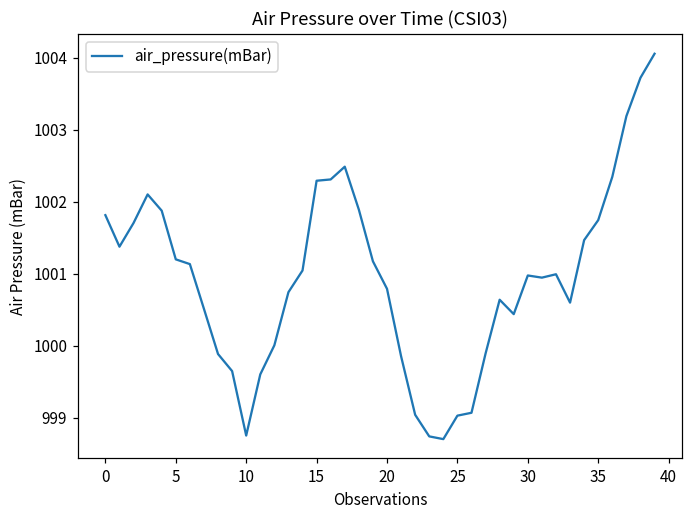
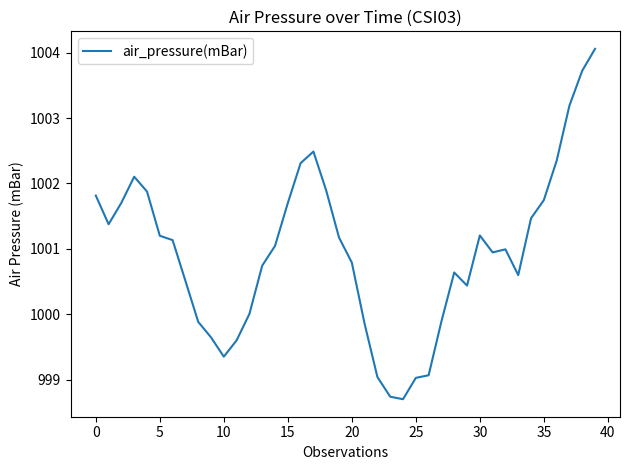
  {
    "0": 1001.8,
    "5": 1001.2,
-   "10": 998.8,
-   "15": 1002.3,
+   "10": 999.4,
+   "15": 1001.7,
    "20": 1000.8,
    "25": 999.0,
-   "30": 1001.0,
+   "30": 1001.2,
    "35": 1001.7
  }
